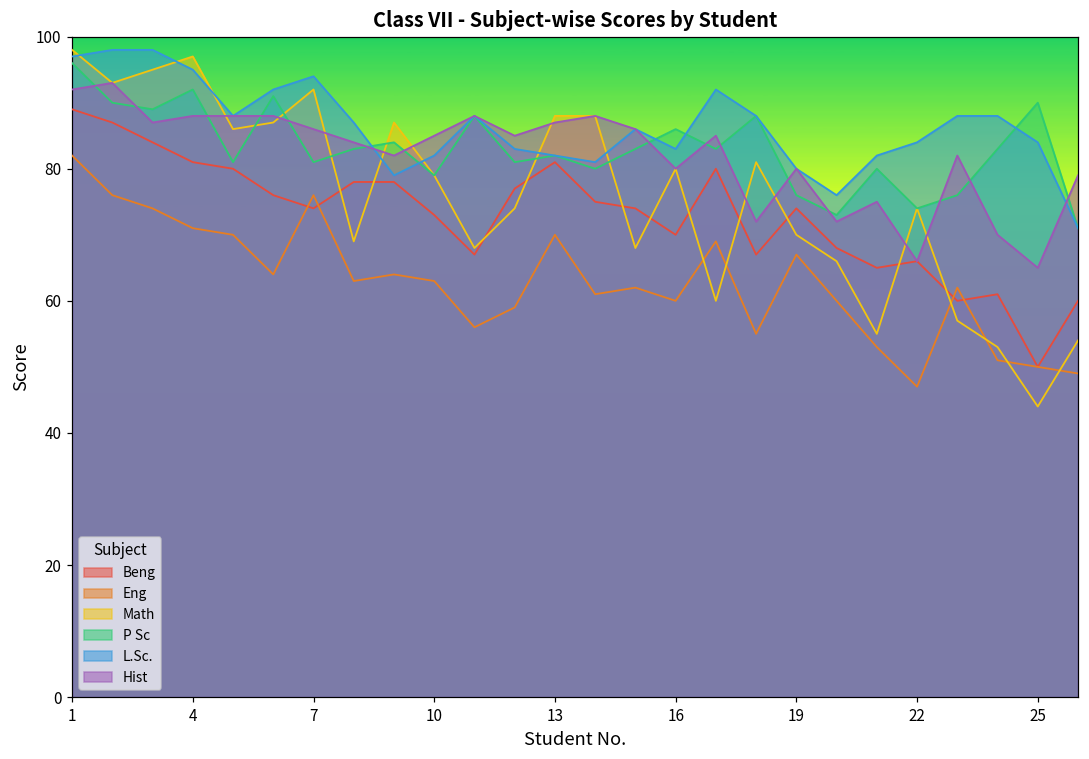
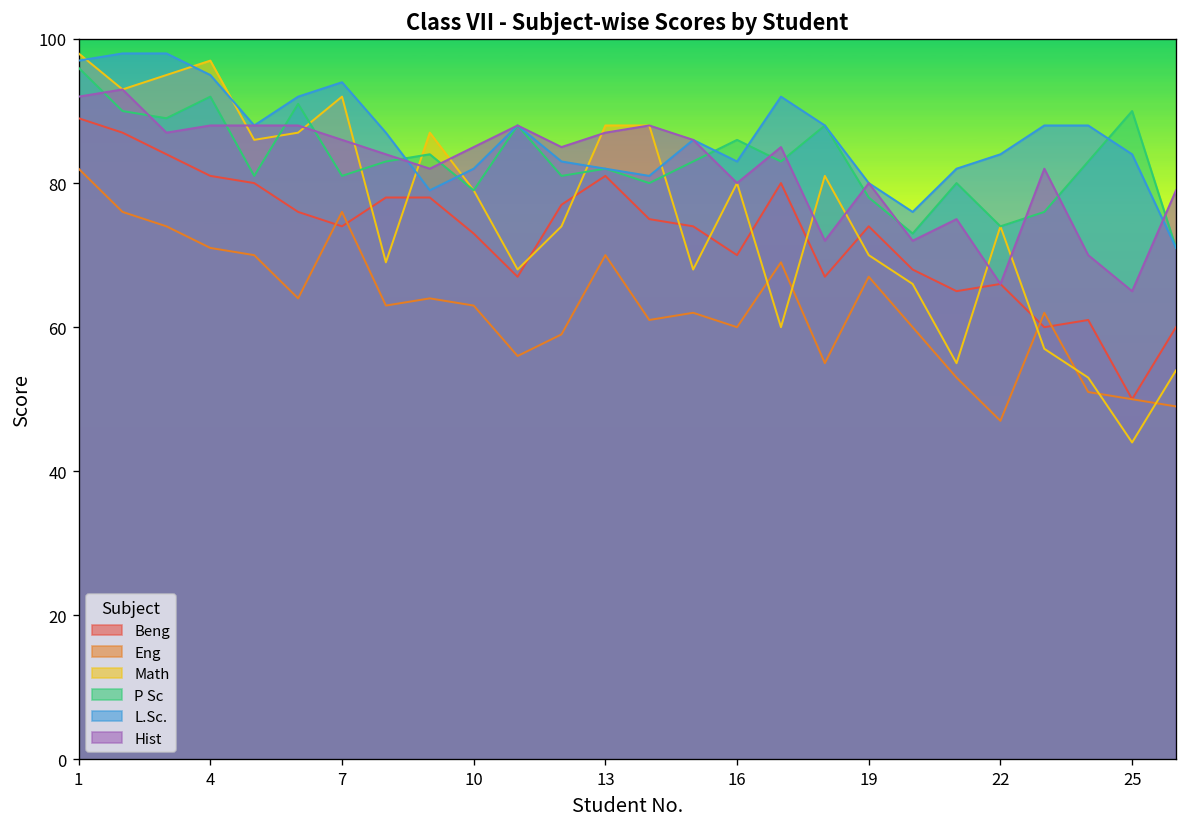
  {
    "Math": {
      "1": 98,
      "4": 97,
      "7": 92,
      "13": 88,
      "19": 70,
      "25": 44
    },
    "P Sc": {
      "1": 96,
      "4": 92,
      "7": 81,
      "16": 86,
-     "19": 76,
+     "19": 78,
      "25": 90
    },
    "L.Sc.": {
      "1": 97,
      "4": 95,
      "7": 94,
      "10": 82,
      "16": 83,
      "22": 84,
      "25": 84
    },
    "Hist": {
      "1": 92,
      "4": 88,
      "7": 86,
      "10": 85,
      "13": 87,
      "25": 65
    }
  }
